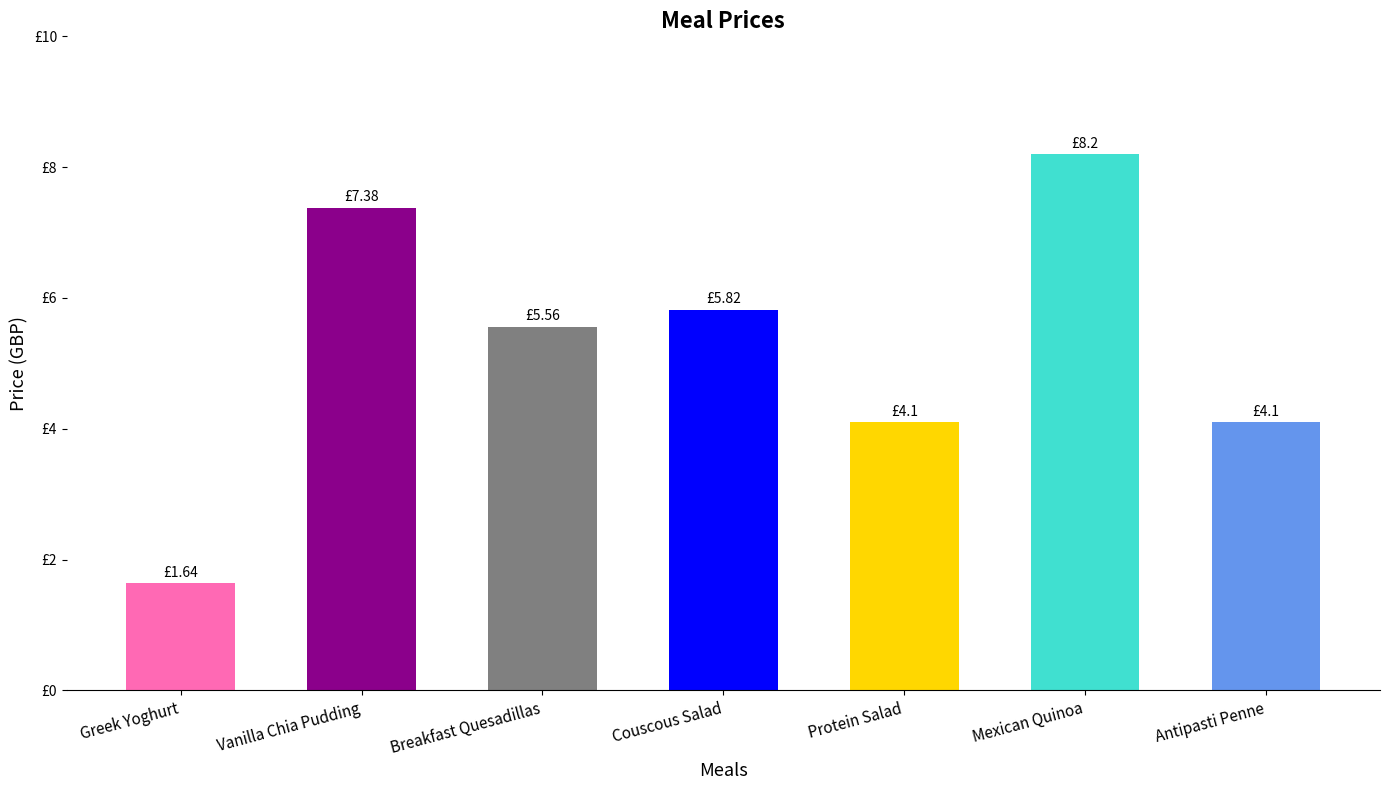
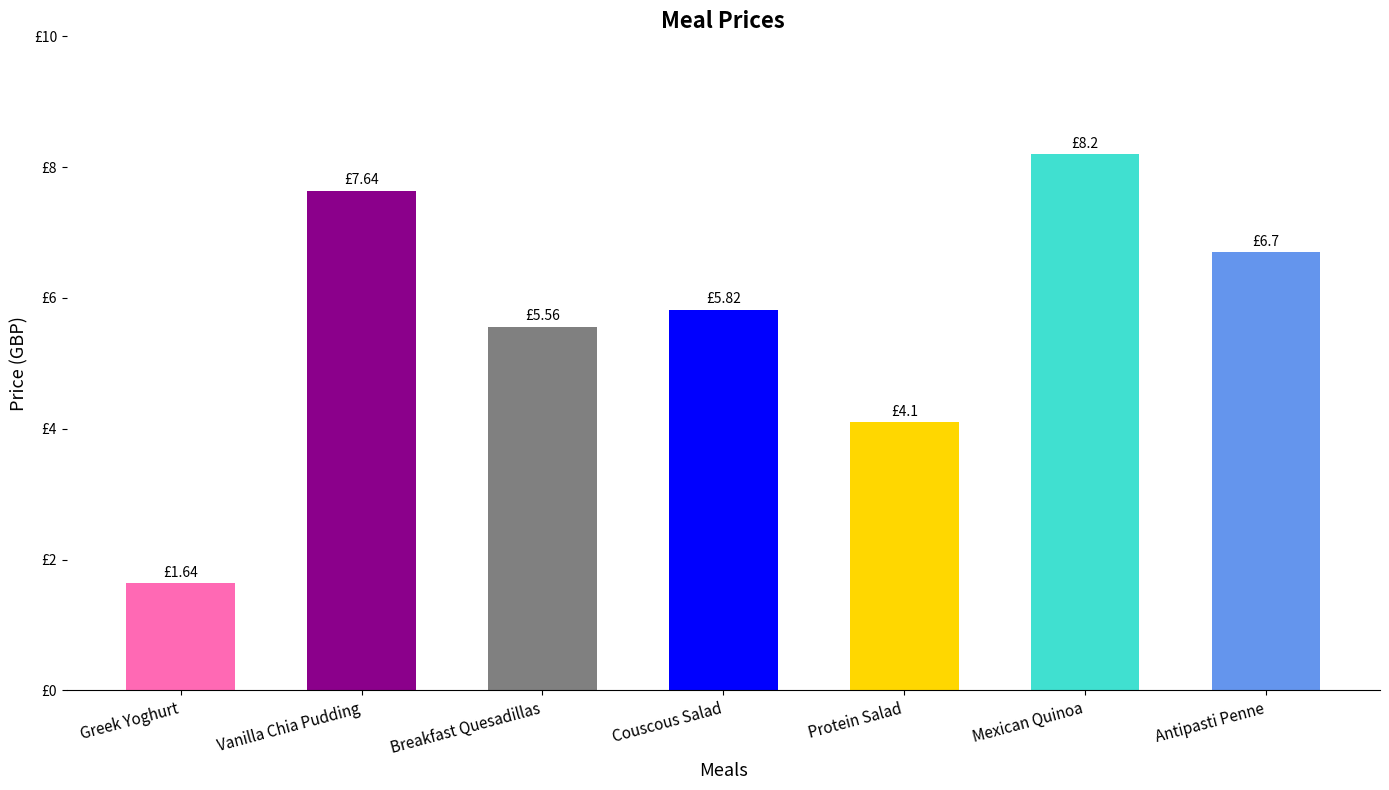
  {
    "Greek Yoghurt": "£1.64",
-   "Vanilla Chia Pudding": "£7.38",
+   "Vanilla Chia Pudding": "£7.64",
    "Breakfast Quesadillas": "£5.56",
    "Couscous Salad": "£5.82",
    "Protein Salad": "£4.1",
    "Mexican Quinoa": "£8.2",
-   "Antipasti Penne": "£4.1"
+   "Antipasti Penne": "£6.7"
  }
